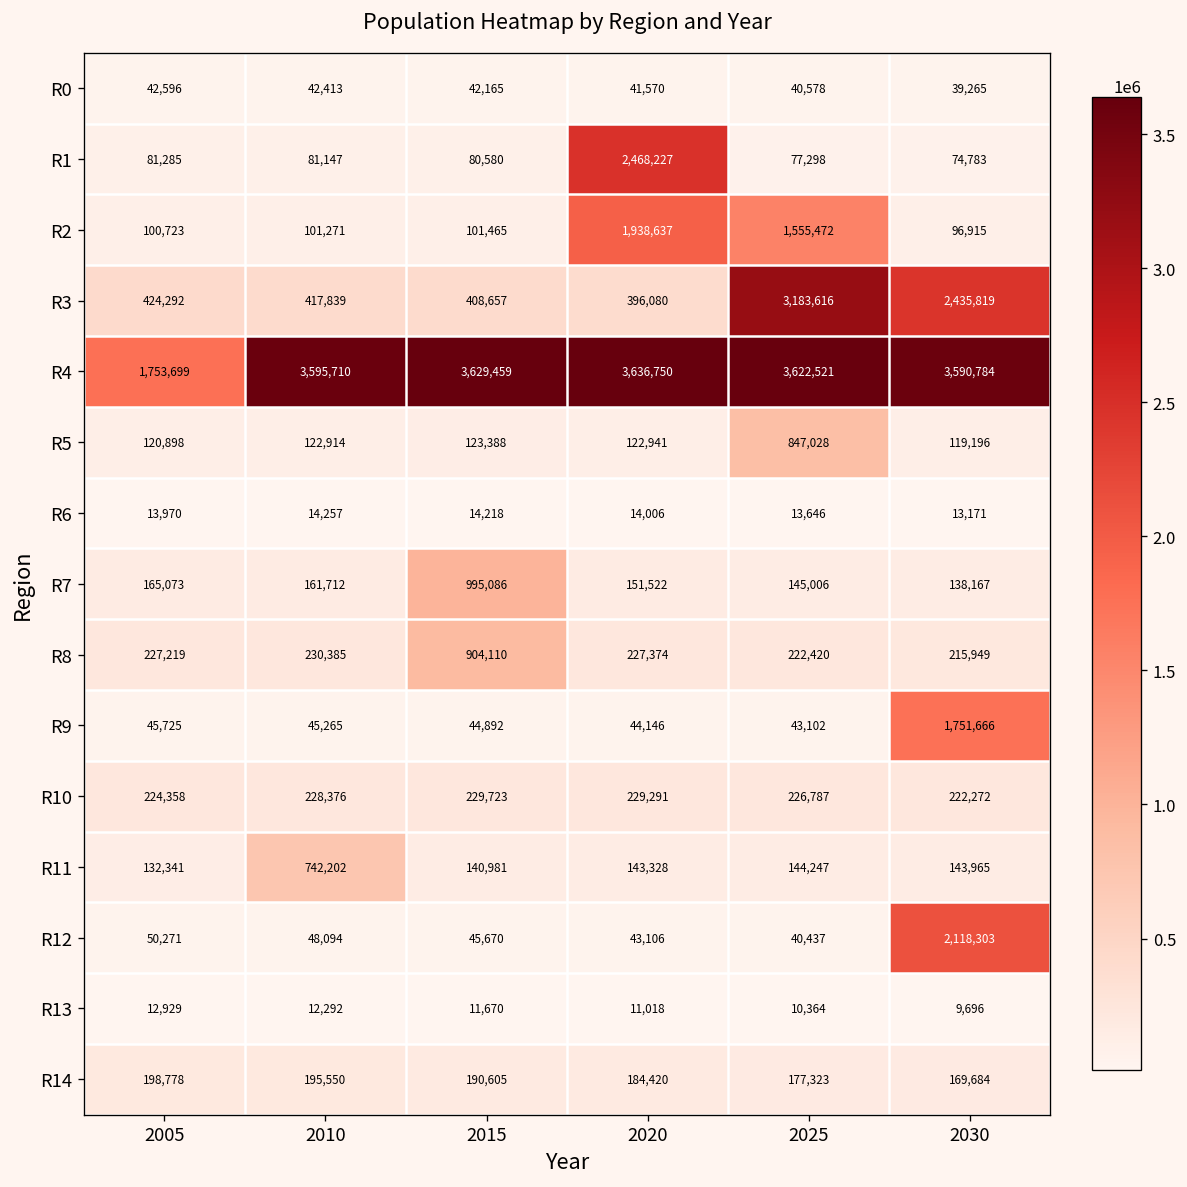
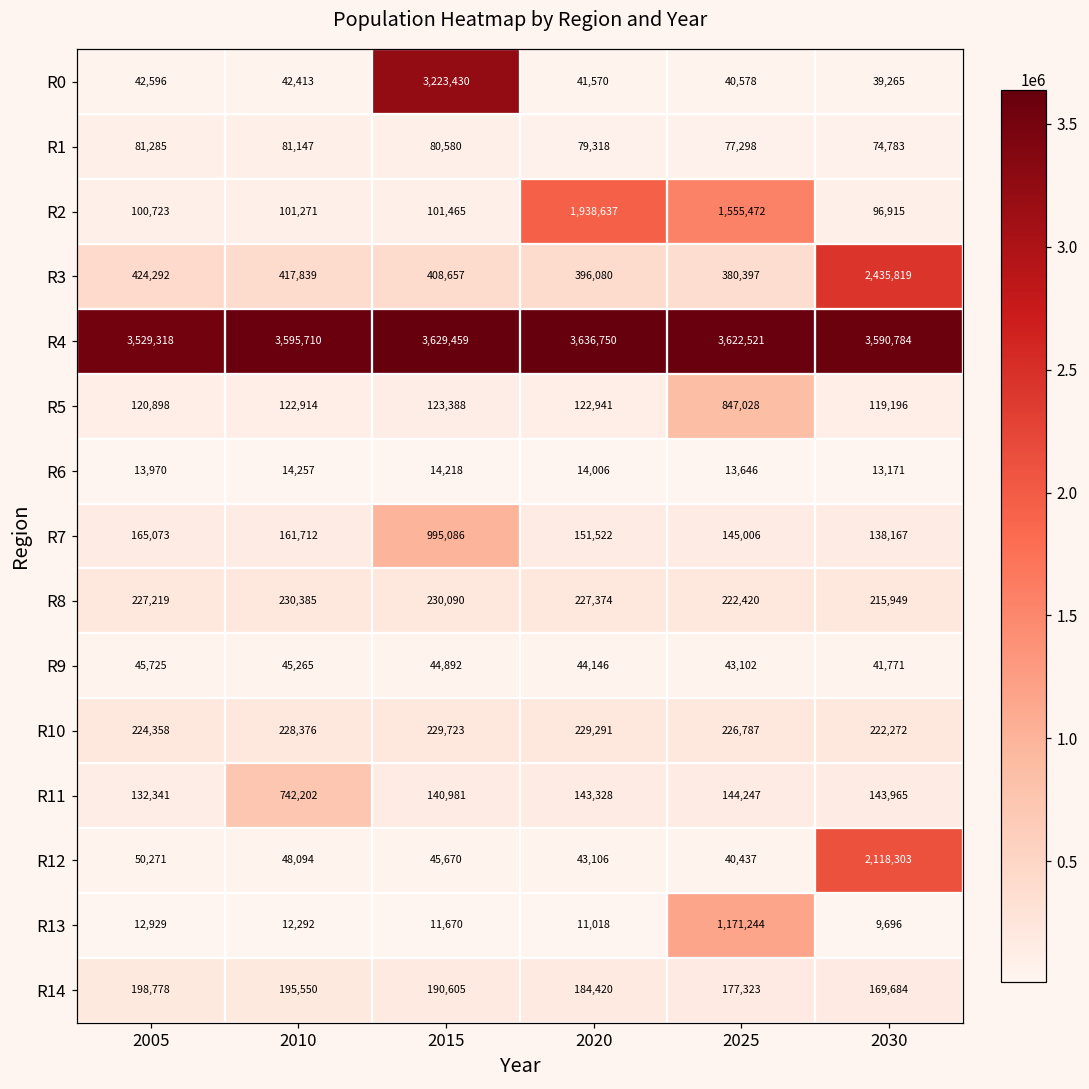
  {
    "R0": {
      "2005": "42,596",
      "2010": "42,413",
-     "2015": "42,165",
+     "2015": "3,223,430",
      "2020": "41,570",
      "2025": "40,578",
      "2030": "39,265"
    },
    "R1": {
      "2005": "81,285",
      "2010": "81,147",
      "2015": "80,580",
-     "2020": "2,468,227",
+     "2020": "79,318",
      "2025": "77,298",
      "2030": "74,783"
    },
    "R2": {
      "2005": "100,723",
      "2010": "101,271",
      "2015": "101,465",
      "2020": "1,938,637",
      "2025": "1,555,472",
      "2030": "96,915"
    },
    "R3": {
      "2005": "424,292",
      "2010": "417,839",
      "2015": "408,657",
      "2020": "396,080",
-     "2025": "3,183,616",
+     "2025": "380,397",
      "2030": "2,435,819"
    },
    "R4": {
-     "2005": "1,753,699",
+     "2005": "3,529,318",
      "2010": "3,595,710",
      "2015": "3,629,459",
      "2020": "3,636,750",
      "2025": "3,622,521",
      "2030": "3,590,784"
    },
    "R5": {
      "2005": "120,898",
      "2010": "122,914",
      "2015": "123,388",
      "2020": "122,941",
      "2025": "847,028",
      "2030": "119,196"
    },
    "R6": {
      "2005": "13,970",
      "2010": "14,257",
      "2015": "14,218",
      "2020": "14,006",
      "2025": "13,646",
      "2030": "13,171"
    },
    "R7": {
      "2005": "165,073",
      "2010": "161,712",
      "2015": "995,086",
      "2020": "151,522",
      "2025": "145,006",
      "2030": "138,167"
    },
    "R8": {
      "2005": "227,219",
      "2010": "230,385",
-     "2015": "904,110",
+     "2015": "230,090",
      "2020": "227,374",
      "2025": "222,420",
      "2030": "215,949"
    },
    "R9": {
      "2005": "45,725",
      "2010": "45,265",
      "2015": "44,892",
      "2020": "44,146",
      "2025": "43,102",
-     "2030": "1,751,666"
+     "2030": "41,771"
    },
    "R10": {
      "2005": "224,358",
      "2010": "228,376",
      "2015": "229,723",
      "2020": "229,291",
      "2025": "226,787",
      "2030": "222,272"
    },
    "R11": {
      "2005": "132,341",
      "2010": "742,202",
      "2015": "140,981",
      "2020": "143,328",
      "2025": "144,247",
      "2030": "143,965"
    },
    "R12": {
      "2005": "50,271",
      "2010": "48,094",
      "2015": "45,670",
      "2020": "43,106",
      "2025": "40,437",
      "2030": "2,118,303"
    },
    "R13": {
      "2005": "12,929",
      "2010": "12,292",
      "2015": "11,670",
      "2020": "11,018",
-     "2025": "10,364",
+     "2025": "1,171,244",
      "2030": "9,696"
    },
    "R14": {
      "2005": "198,778",
      "2010": "195,550",
      "2015": "190,605",
      "2020": "184,420",
      "2025": "177,323",
      "2030": "169,684"
    }
  }
